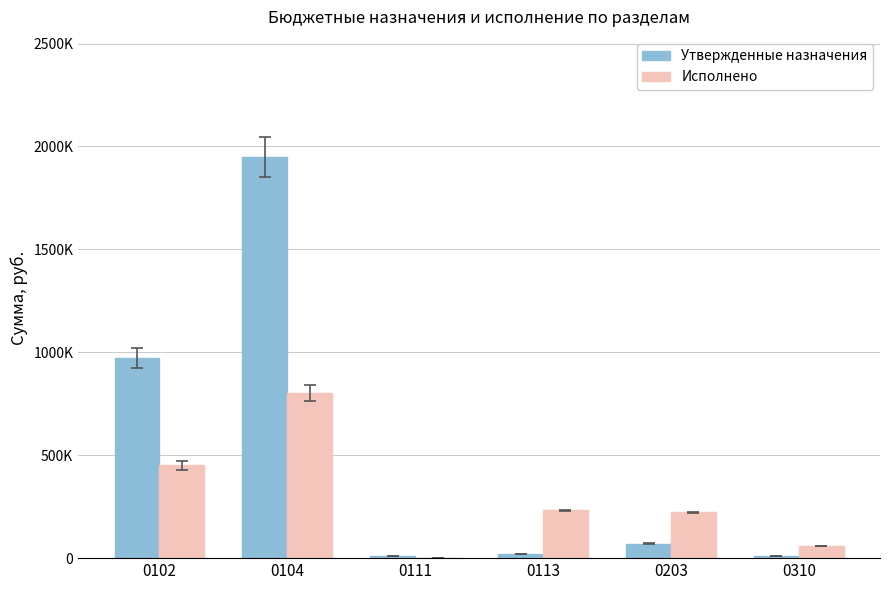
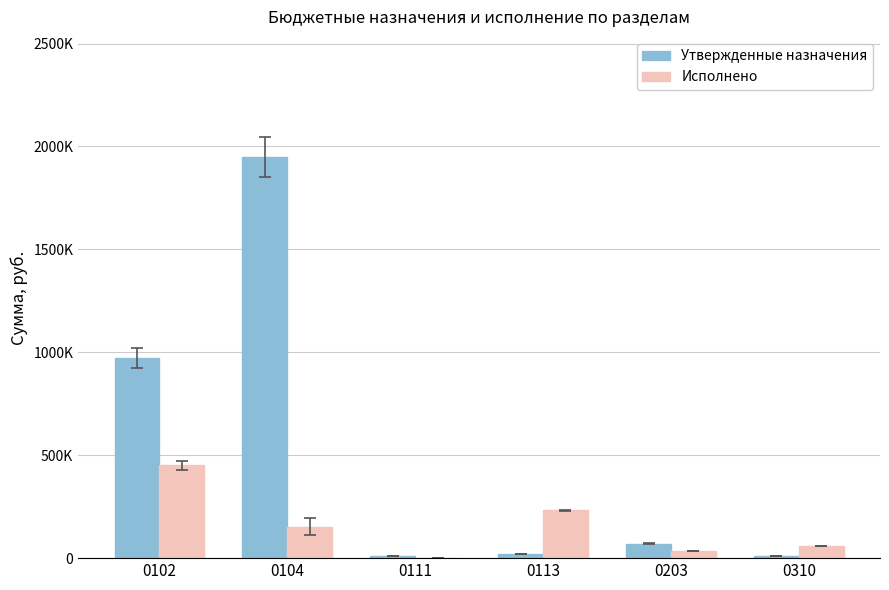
  {
    "Утвержденные назначения": {
      "0102": 970000,
      "0104": 1950000,
      "0113": 20000,
      "0203": 70000
    },
    "Исполнено": {
      "0102": 450000,
-     "0104": 800000,
+     "0104": 150000,
      "0111": 0,
      "0113": 230000,
-     "0203": 220000,
+     "0203": 40000,
      "0310": 60000
    }
  }
